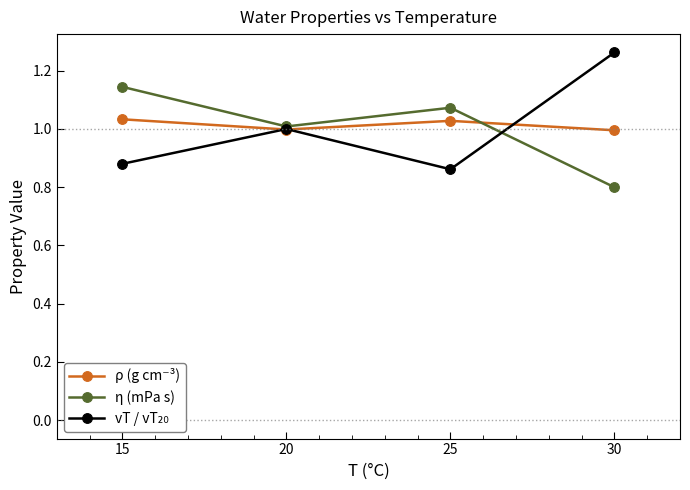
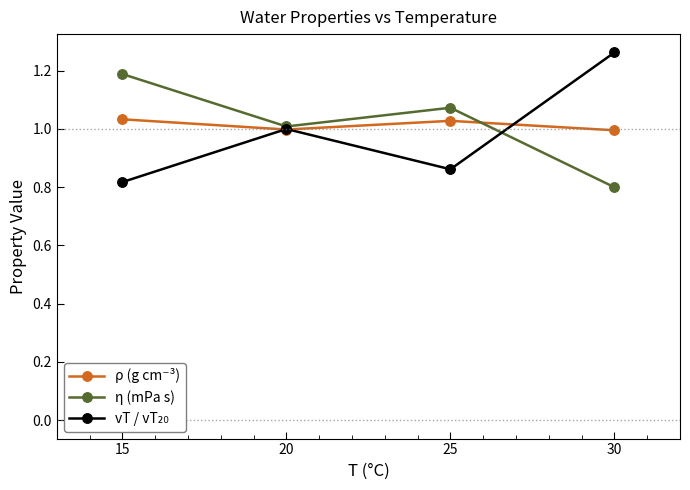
  {
    "ρ (g cm⁻³)": {
      "15": 1.03,
      "25": 1.03,
      "30": 1.00
    },
    "η (mPa s)": {
-     "15": 1.14,
+     "15": 1.19,
      "25": 1.07,
      "30": 0.80
    },
    "vT / vT₂₀": {
-     "15": 0.88,
+     "15": 0.82,
      "25": 0.86,
      "30": 1.26
    }
  }
